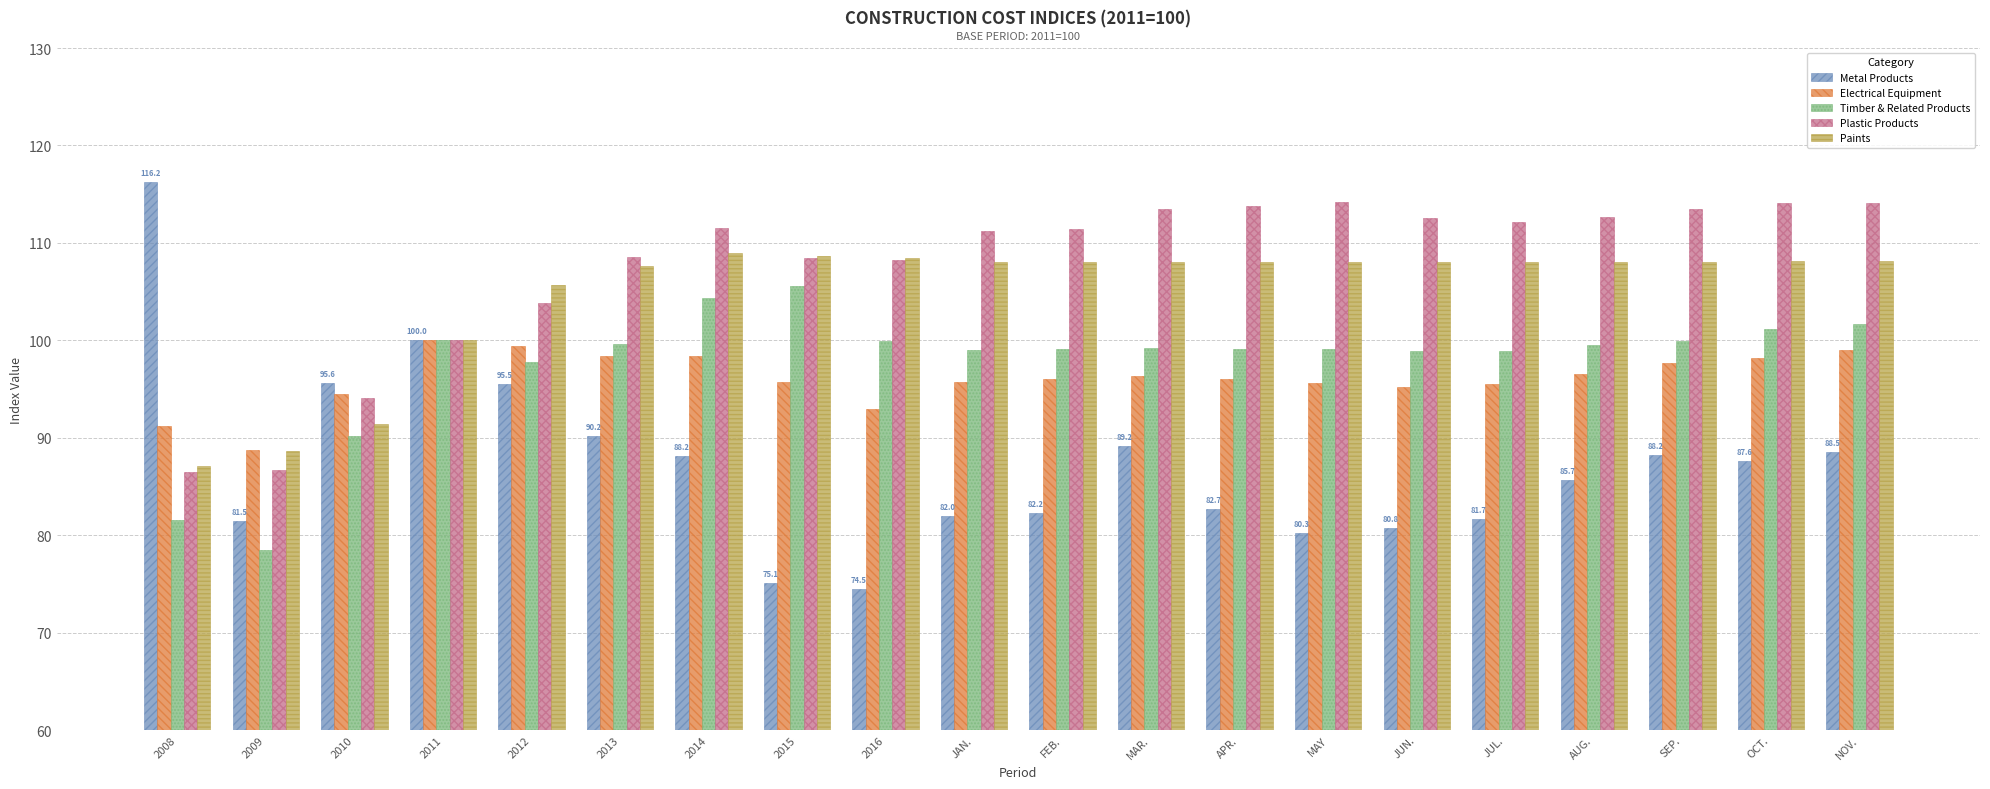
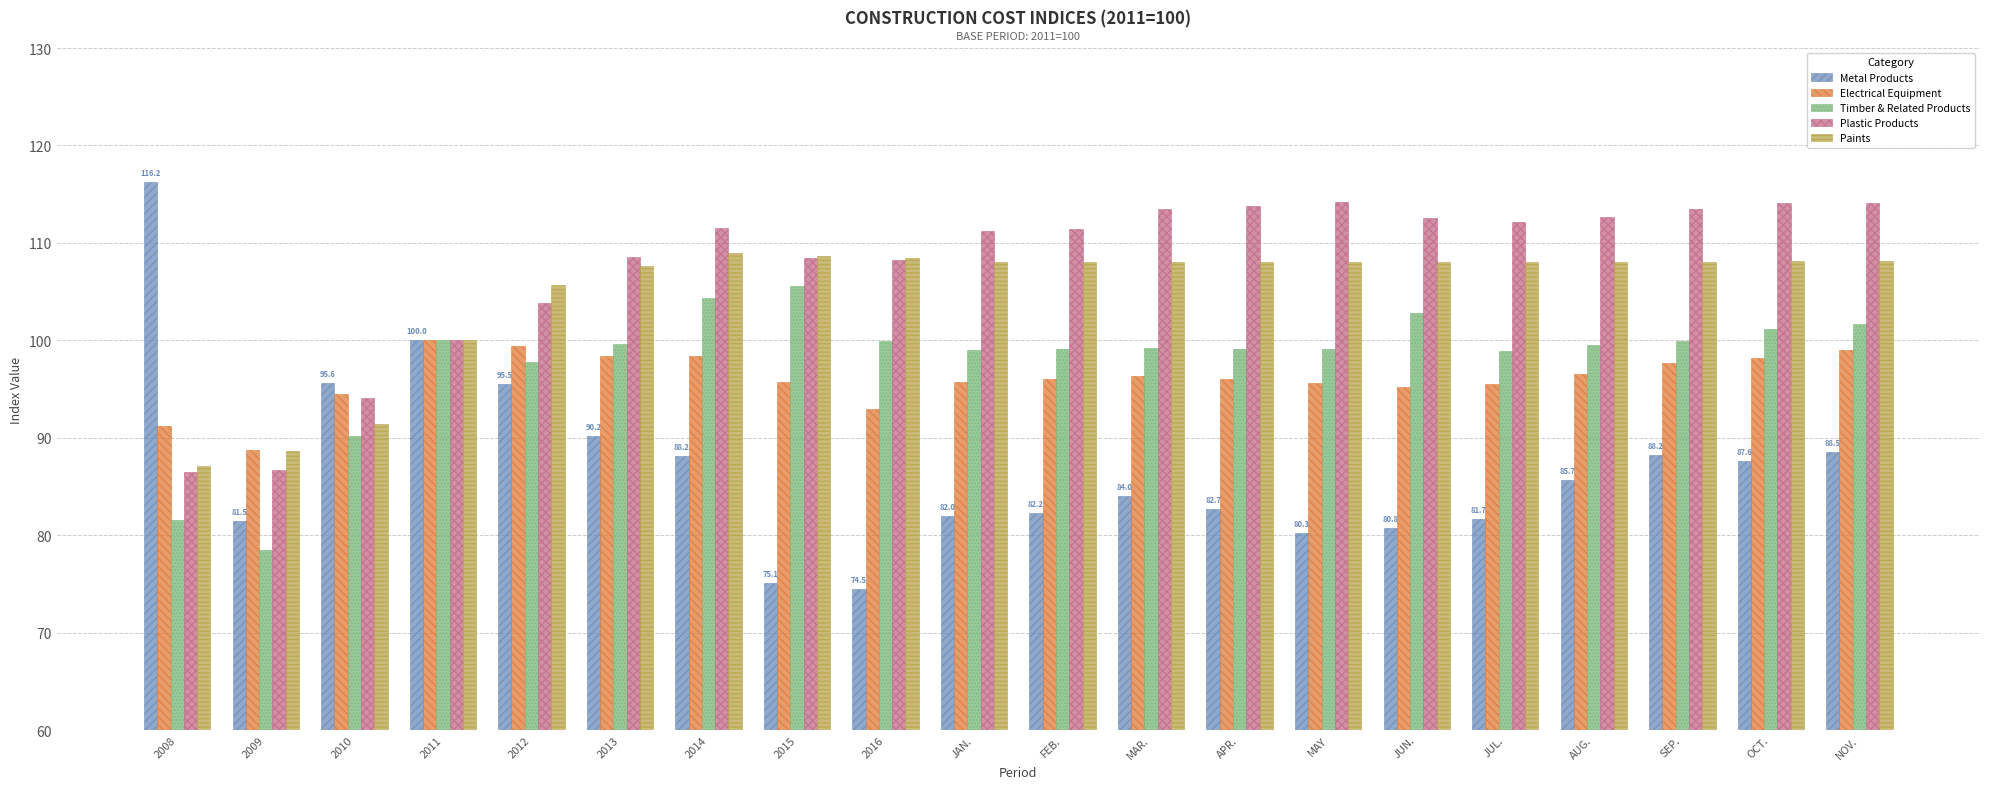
  {
    "Metal Products": {
      "2008": 116.2,
      "2009": 81.5,
      "2010": 95.6,
      "2011": 100.0,
      "2012": 95.5,
      "2013": 90.2,
      "2014": 88.2,
      "2015": 75.1,
      "2016": 74.5,
      "JAN.": 82.0,
      "FEB.": 82.2,
-     "MAR.": 89.2,
+     "MAR.": 84.0,
      "APR.": 82.7,
      "MAY": 80.3,
      "JUN.": 80.8,
      "JUL.": 81.7,
      "AUG.": 85.7,
      "SEP.": 88.2,
      "OCT.": 87.6,
      "NOV.": 88.5
    },
    "Timber & Related Products": {
      "2008": 82,
      "2009": 78,
      "2010": 90,
      "2012": 98,
      "2013": 100,
      "2014": 104,
      "2015": 106,
      "2016": 100,
      "JAN.": 99,
      "FEB.": 99,
      "MAR.": 99,
      "APR.": 99,
      "MAY": 99,
-     "JUN.": 99,
+     "JUN.": 103,
      "JUL.": 99,
      "AUG.": 100,
      "SEP.": 100,
      "OCT.": 101,
      "NOV.": 102
    },
    "Plastic Products": {
      "2008": 87,
      "2009": 87,
      "2010": 94,
      "2011": 100,
      "2012": 104,
      "2013": 109,
      "2014": 112,
      "2015": 108,
      "2016": 108,
      "JAN.": 111,
      "FEB.": 111,
      "MAR.": 113,
      "APR.": 114,
      "MAY": 114,
      "JUN.": 113,
      "JUL.": 112,
      "AUG.": 113,
      "SEP.": 113,
      "OCT.": 114,
      "NOV.": 114
    }
  }
